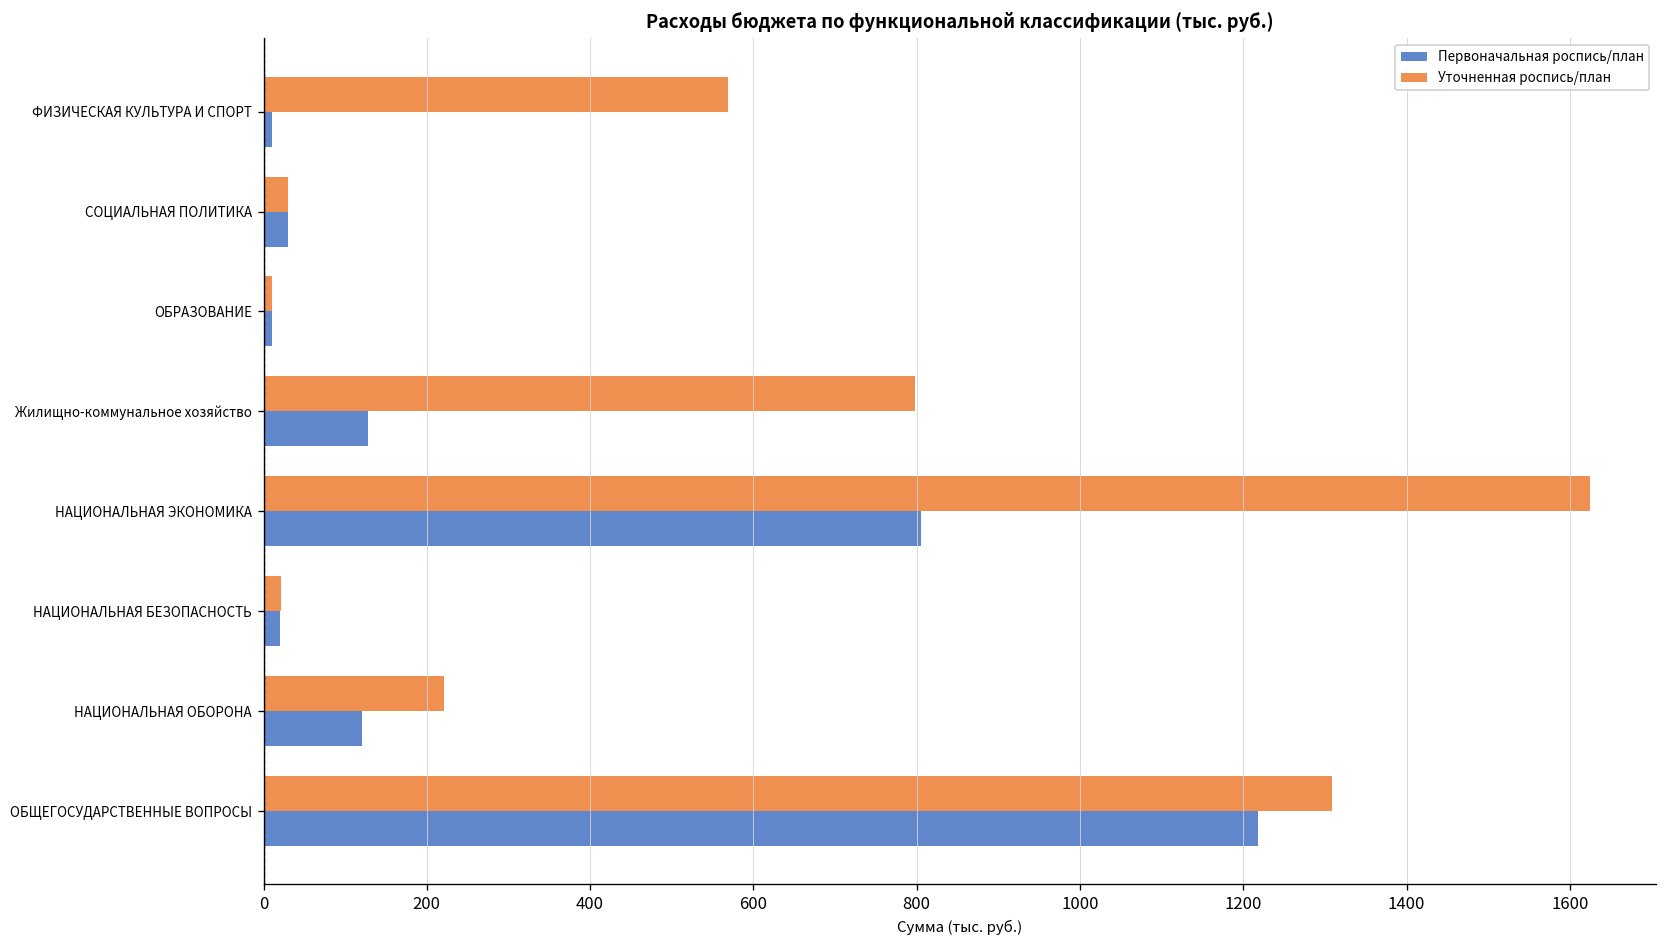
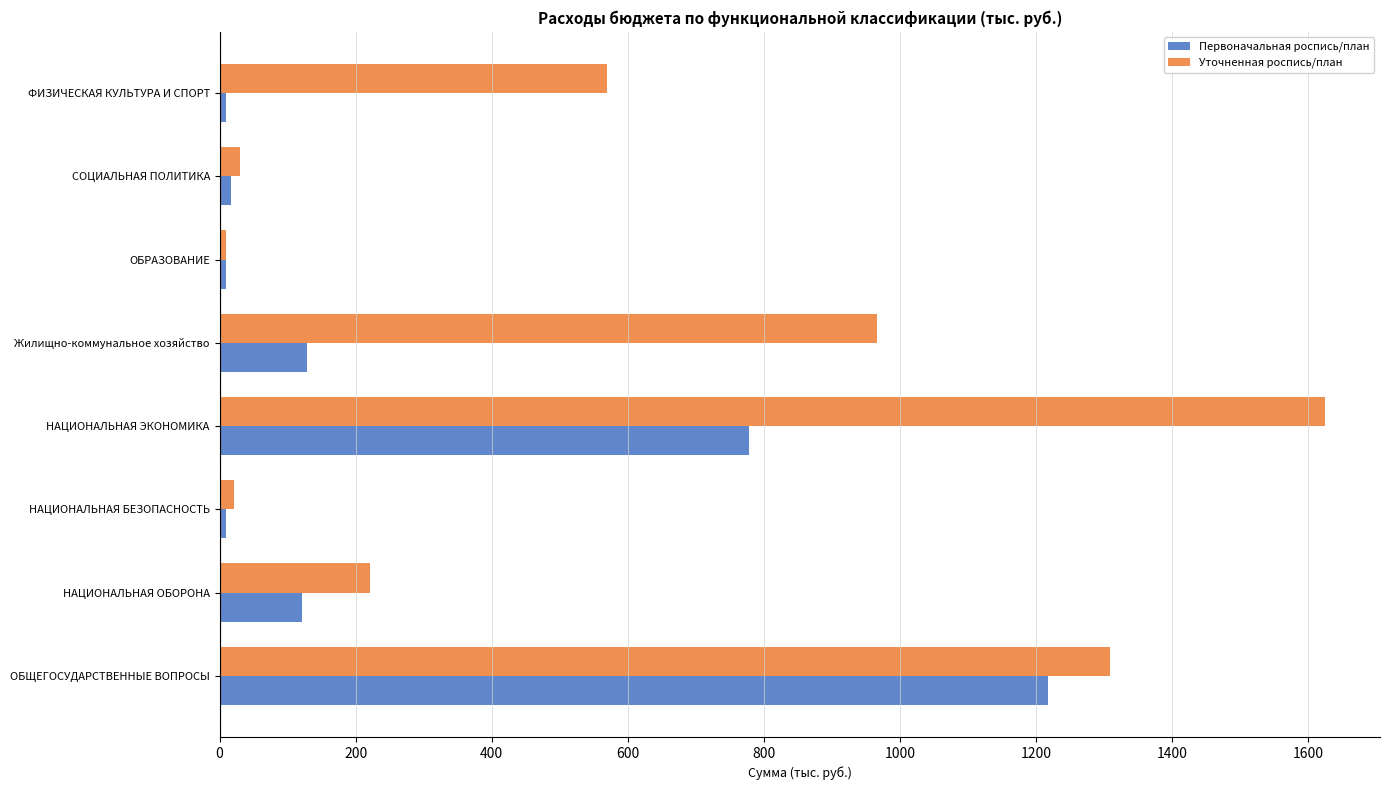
  {
    "Первоначальная роспись/план": {
      "ФИЗИЧЕСКАЯ КУЛЬТУРА И СПОРТ": 10,
-     "СОЦИАЛЬНАЯ ПОЛИТИКА": 30,
+     "СОЦИАЛЬНАЯ ПОЛИТИКА": 20,
      "ОБРАЗОВАНИЕ": 10,
      "Жилищно-коммунальное хозяйство": 130,
-     "НАЦИОНАЛЬНАЯ ЭКОНОМИКА": 810,
-     "НАЦИОНАЛЬНАЯ БЕЗОПАСНОСТЬ": 20,
+     "НАЦИОНАЛЬНАЯ ЭКОНОМИКА": 780,
+     "НАЦИОНАЛЬНАЯ БЕЗОПАСНОСТЬ": 10,
      "НАЦИОНАЛЬНАЯ ОБОРОНА": 120,
      "ОБЩЕГОСУДАРСТВЕННЫЕ ВОПРОСЫ": 1220
    },
    "Уточненная роспись/план": {
      "ФИЗИЧЕСКАЯ КУЛЬТУРА И СПОРТ": 570,
      "СОЦИАЛЬНАЯ ПОЛИТИКА": 30,
      "ОБРАЗОВАНИЕ": 10,
-     "Жилищно-коммунальное хозяйство": 800,
+     "Жилищно-коммунальное хозяйство": 970,
      "НАЦИОНАЛЬНАЯ ЭКОНОМИКА": 1620,
      "НАЦИОНАЛЬНАЯ БЕЗОПАСНОСТЬ": 20,
      "НАЦИОНАЛЬНАЯ ОБОРОНА": 220,
      "ОБЩЕГОСУДАРСТВЕННЫЕ ВОПРОСЫ": 1310
    }
  }
